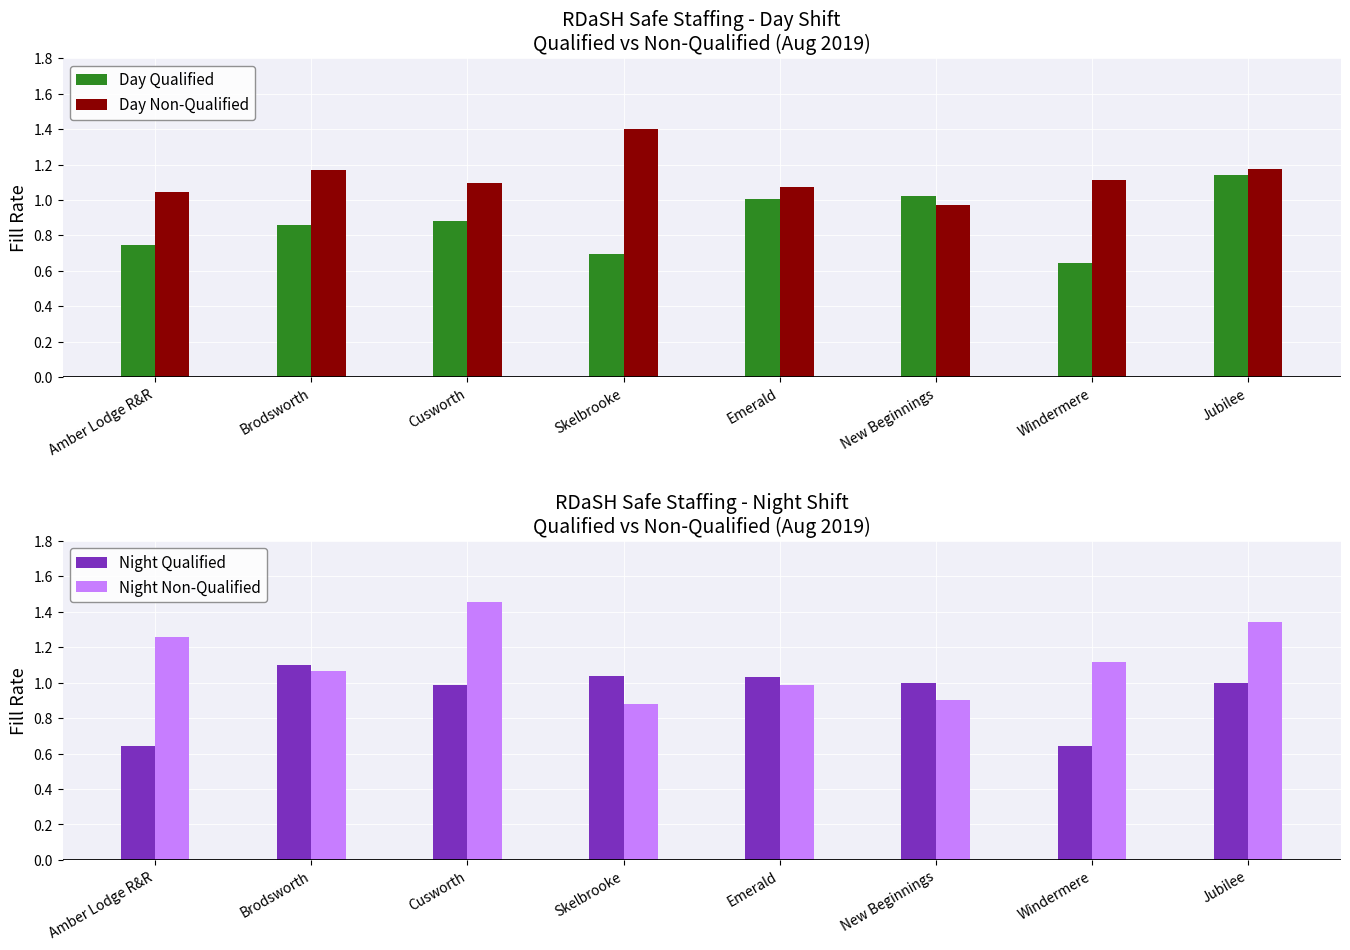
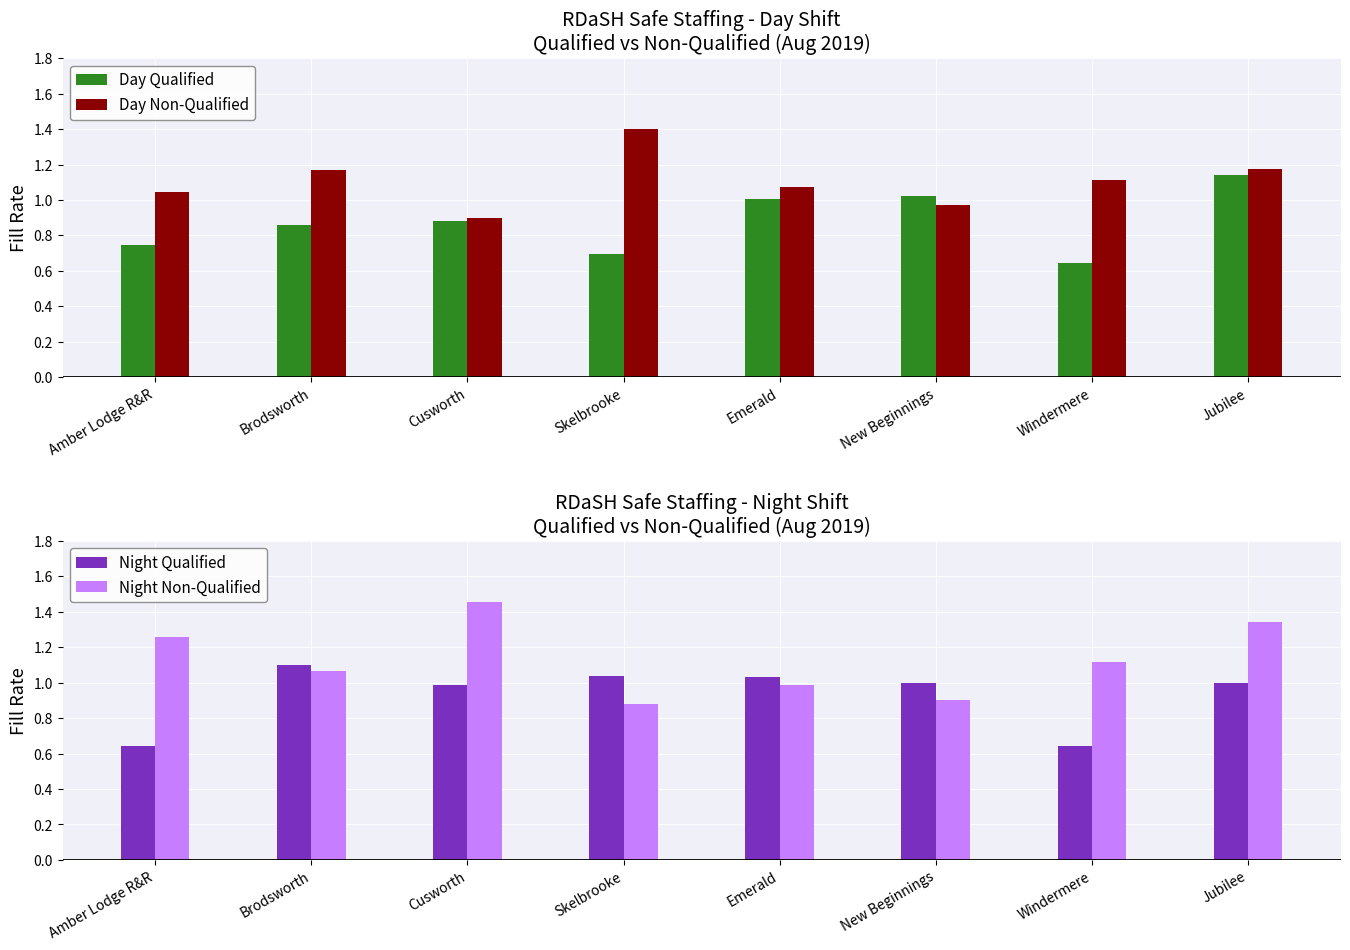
  {
    "RDaSH Safe Staffing - Day Shift Qualified vs Non-Qualified (Aug 2019)": {
      "Day Qualified": {
        "Amber Lodge R&R": 0.75,
        "Brodsworth": 0.86,
        "Cusworth": 0.88,
        "Skelbrooke": 0.69,
        "Emerald": 1.01,
        "New Beginnings": 1.02,
        "Windermere": 0.65,
        "Jubilee": 1.14
      },
      "Day Non-Qualified": {
        "Amber Lodge R&R": 1.05,
        "Brodsworth": 1.17,
-       "Cusworth": 1.09,
+       "Cusworth": 0.90,
        "Skelbrooke": 1.40,
        "Emerald": 1.07,
        "New Beginnings": 0.97,
        "Windermere": 1.12,
        "Jubilee": 1.17
      }
    },
    "RDaSH Safe Staffing - Night Shift Qualified vs Non-Qualified (Aug 2019)": {
      "Night Qualified": {
        "Amber Lodge R&R": 0.65,
        "Brodsworth": 1.10,
        "Cusworth": 0.99,
        "Skelbrooke": 1.04,
        "Emerald": 1.03,
        "New Beginnings": 1.00,
        "Windermere": 0.65,
        "Jubilee": 1.00
      },
      "Night Non-Qualified": {
        "Amber Lodge R&R": 1.26,
        "Brodsworth": 1.06,
        "Cusworth": 1.46,
        "Skelbrooke": 0.88,
        "Emerald": 0.98,
        "New Beginnings": 0.90,
        "Windermere": 1.12,
        "Jubilee": 1.34
      }
    }
  }
